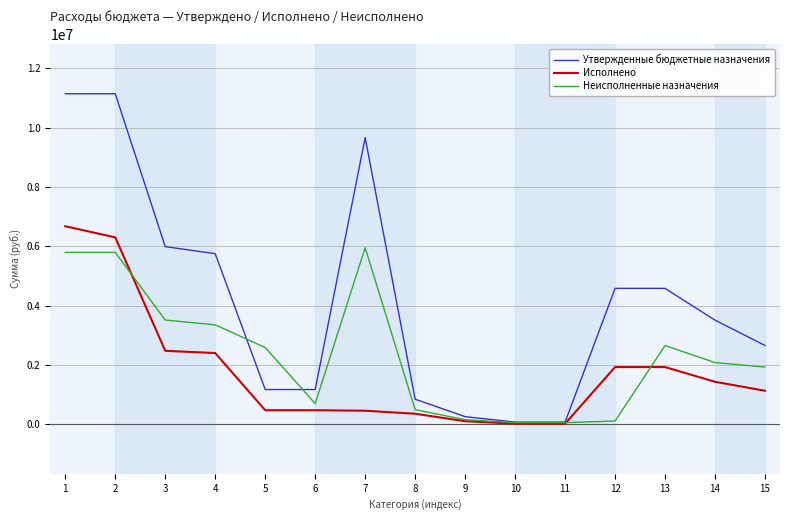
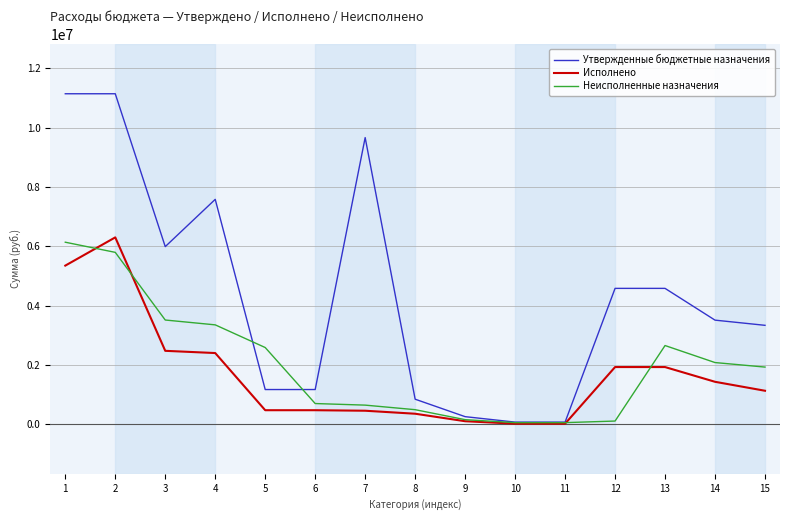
  {
    "Утвержденные бюджетные назначения": {
      "1": 11100000,
      "2": 11100000,
      "3": 6000000,
-     "4": 5800000,
+     "4": 7600000,
      "5": 1200000,
      "6": 1200000,
      "7": 9700000,
      "8": 800000,
      "9": 300000,
      "12": 4600000,
      "13": 4600000,
      "14": 3500000,
-     "15": 2700000
+     "15": 3300000
    },
    "Исполнено": {
-     "1": 6700000,
+     "1": 5400000,
      "2": 6300000,
      "3": 2500000,
      "4": 2400000,
      "5": 500000,
      "6": 500000,
      "7": 500000,
      "8": 400000,
      "12": 1900000,
      "13": 1900000,
      "14": 1400000,
      "15": 1100000
    },
    "Неисполненные назначения": {
-     "1": 5800000,
+     "1": 6100000,
      "2": 5800000,
      "3": 3500000,
      "4": 3400000,
      "5": 2600000,
      "6": 700000,
-     "7": 6000000,
+     "7": 600000,
      "8": 500000,
      "12": 100000,
      "13": 2700000,
      "14": 2100000,
      "15": 1900000
    }
  }
